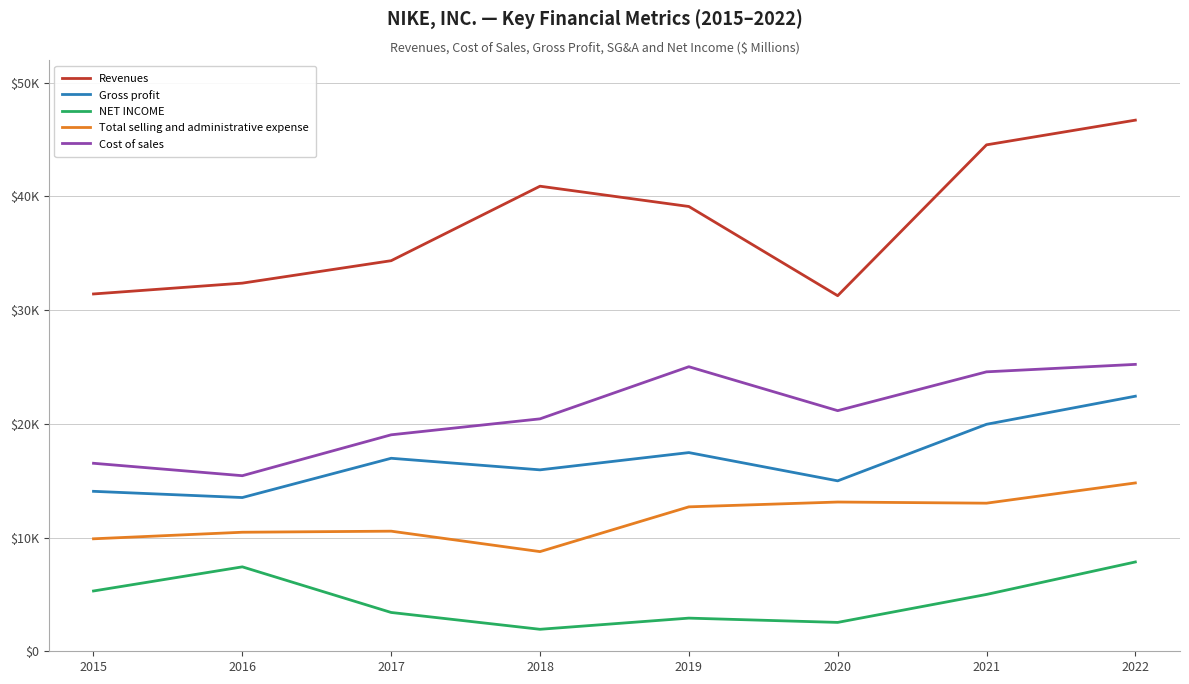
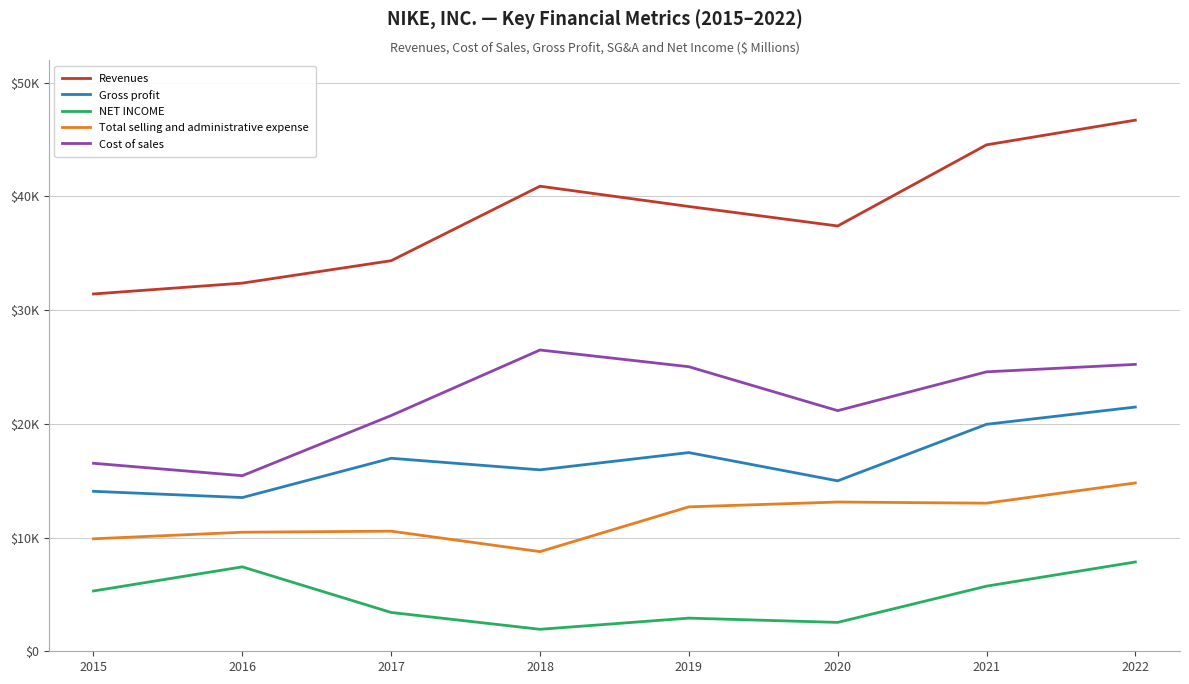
  {
    "Revenues": {
      "2015": "$31400",
      "2016": "$32400",
      "2017": "$34400",
      "2018": "$40900",
      "2019": "$39100",
-     "2020": "$31300",
+     "2020": "$37400",
      "2021": "$44500",
      "2022": "$46700"
    },
    "Gross profit": {
      "2015": "$14100",
      "2016": "$13500",
      "2017": "$17000",
      "2018": "$16000",
      "2019": "$17500",
      "2020": "$15000",
      "2021": "$20000",
-     "2022": "$22400"
+     "2022": "$21500"
    },
    "NET INCOME": {
      "2015": "$5300",
      "2016": "$7400",
      "2017": "$3400",
      "2018": "$1900",
      "2019": "$2900",
      "2020": "$2500",
-     "2021": "$5000",
+     "2021": "$5700",
      "2022": "$7900"
    },
    "Total selling and administrative expense": {
      "2015": "$9900",
      "2016": "$10500",
      "2017": "$10600",
      "2018": "$8800",
      "2019": "$12700",
      "2020": "$13100",
      "2021": "$13000",
      "2022": "$14800"
    },
    "Cost of sales": {
      "2015": "$16500",
      "2016": "$15400",
-     "2017": "$19000",
-     "2018": "$20400",
+     "2017": "$20700",
+     "2018": "$26500",
      "2019": "$25000",
      "2020": "$21200",
      "2021": "$24600",
      "2022": "$25200"
    }
  }
